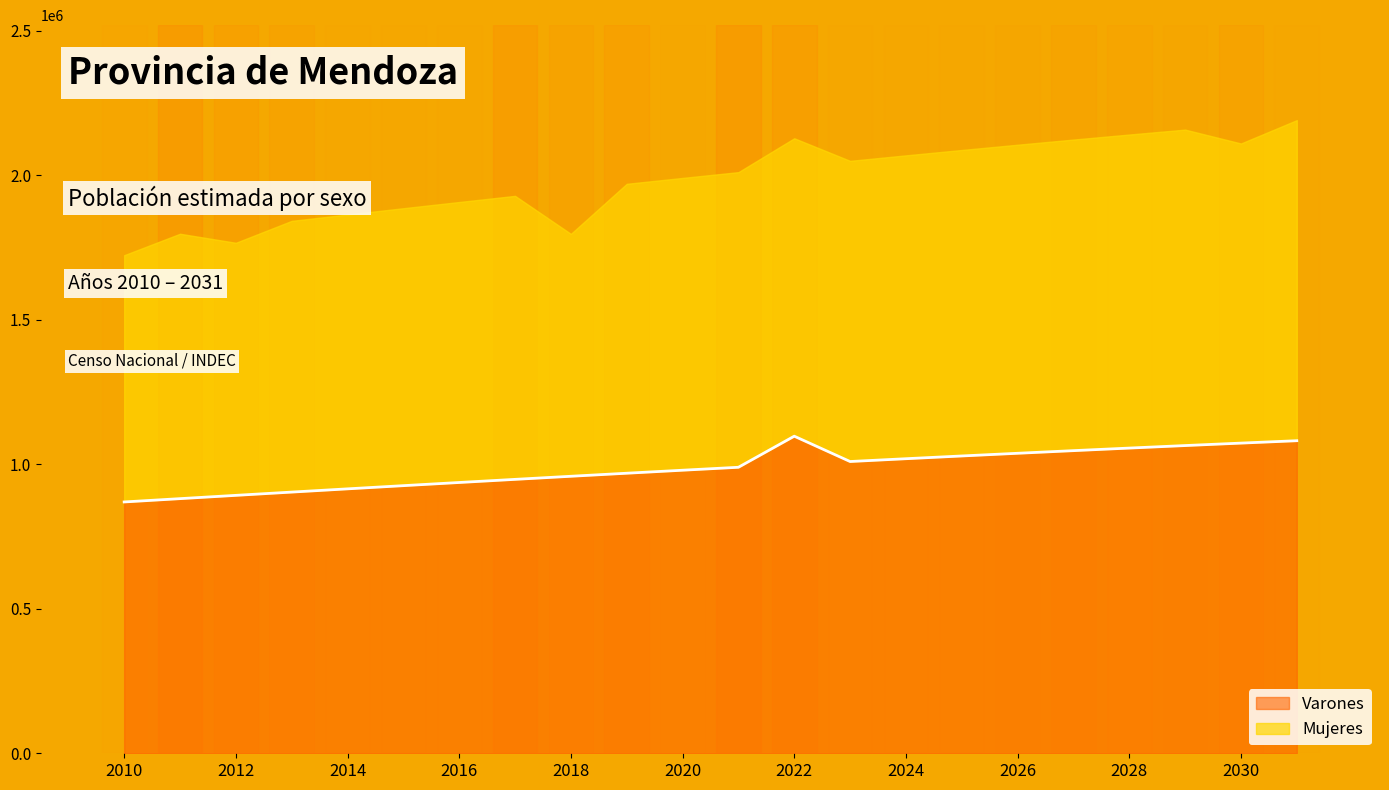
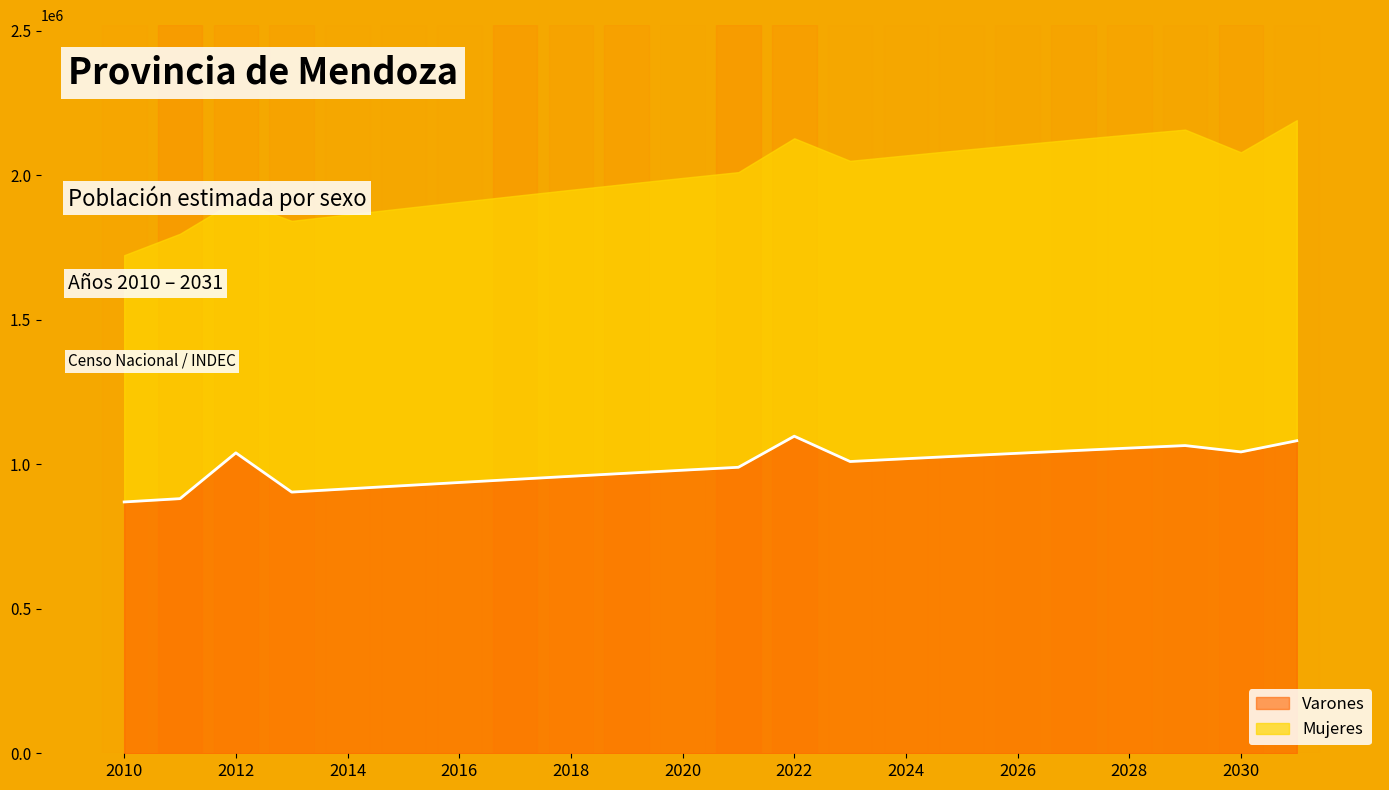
  {
    "Varones": {
      "2010": 870000,
-     "2012": 890000,
+     "2012": 1040000,
      "2014": 910000,
      "2016": 940000,
      "2018": 960000,
      "2020": 980000,
      "2022": 1100000,
      "2024": 1020000,
      "2026": 1040000,
      "2028": 1060000,
-     "2030": 1070000
+     "2030": 1040000
    },
    "Mujeres": {
      "2016": 970000,
-     "2018": 840000,
+     "2018": 990000,
      "2020": 1010000,
      "2022": 1030000,
      "2024": 1050000,
      "2026": 1070000,
      "2028": 1080000,
      "2030": 1040000
    }
  }
